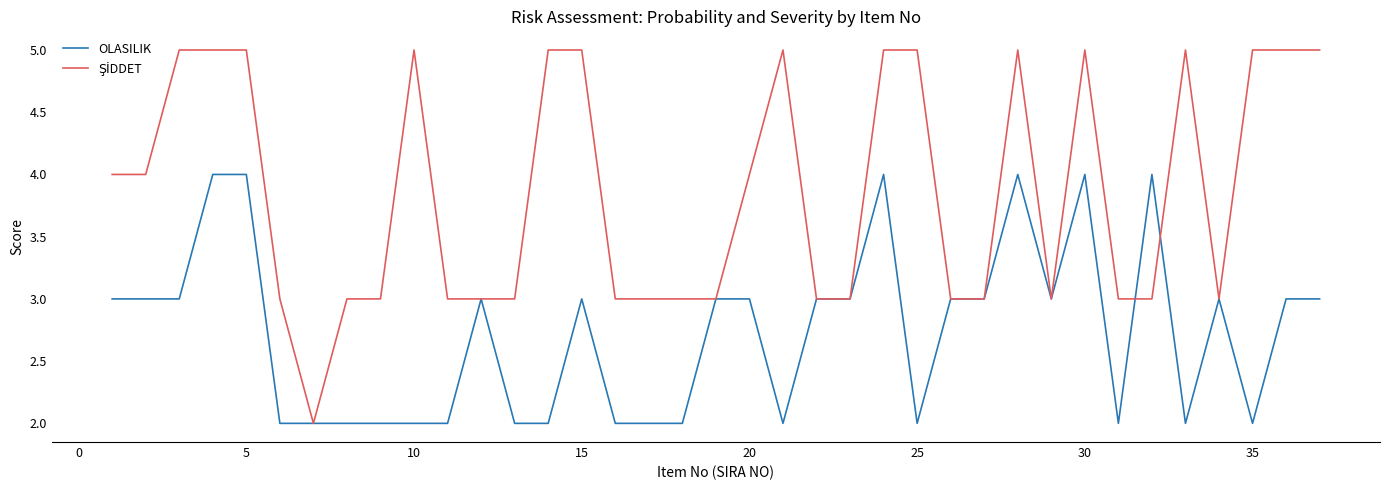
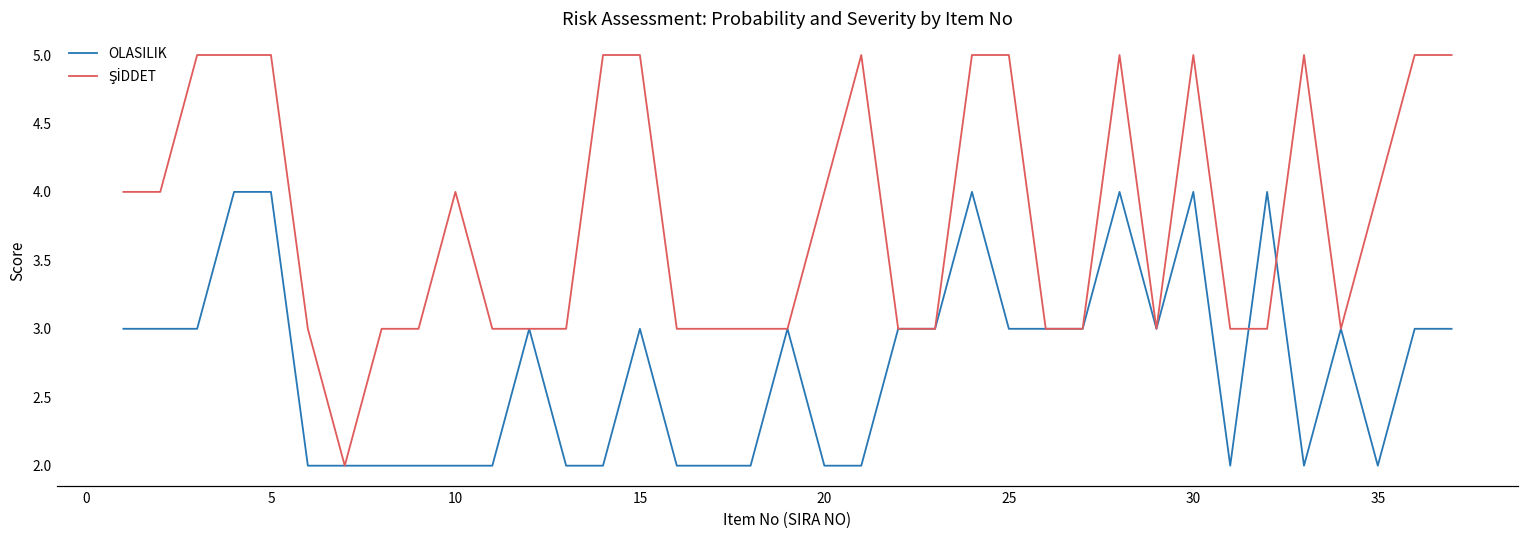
  {
    "OLASILIK": {
      "5": 4,
      "10": 2,
      "15": 3,
-     "20": 3,
-     "25": 2,
+     "20": 2,
+     "25": 3,
      "30": 4,
      "35": 2
    },
    "ŞİDDET": {
      "5": 5,
-     "10": 5,
+     "10": 4,
      "15": 5,
      "20": 4,
      "25": 5,
      "30": 5,
-     "35": 5
+     "35": 4
    }
  }
